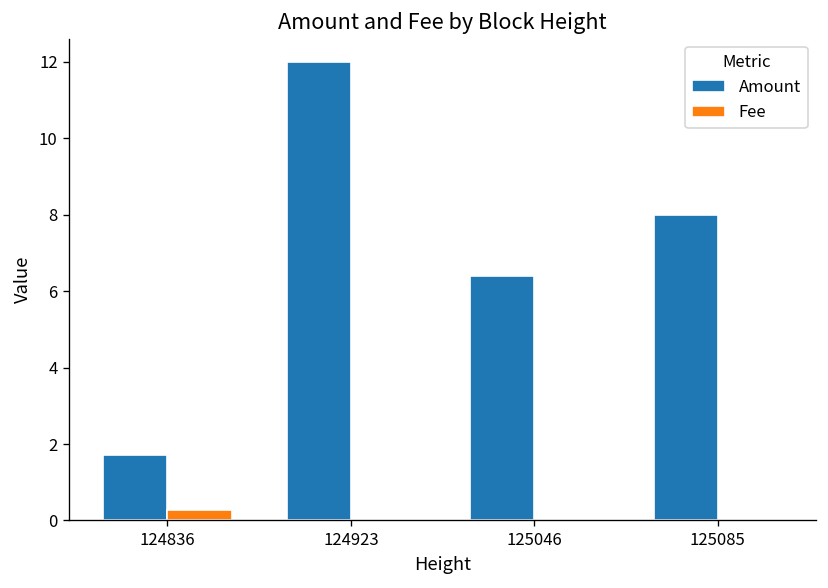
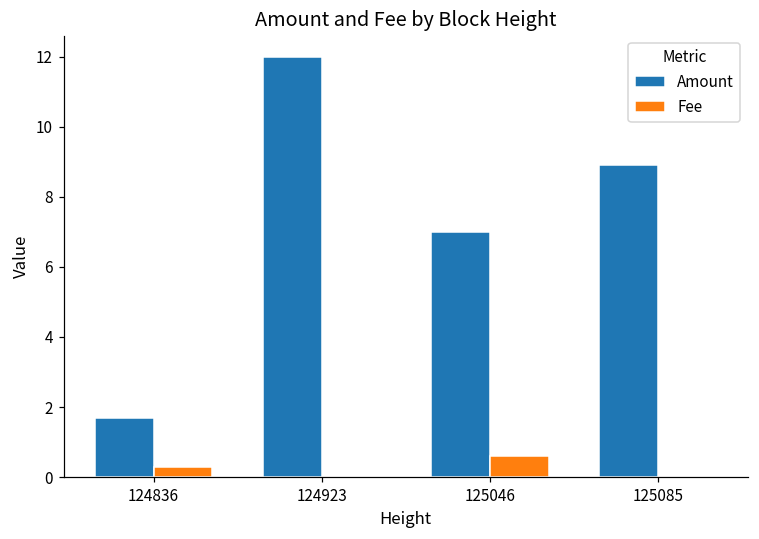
  {
    "Amount": {
      "124836": 1.7,
      "124923": 12.0,
-     "125046": 6.4,
-     "125085": 8.0
+     "125046": 7.0,
+     "125085": 8.9
    },
    "Fee": {
      "124836": 0.3,
-     "125046": 0.0
+     "125046": 0.6
    }
  }
